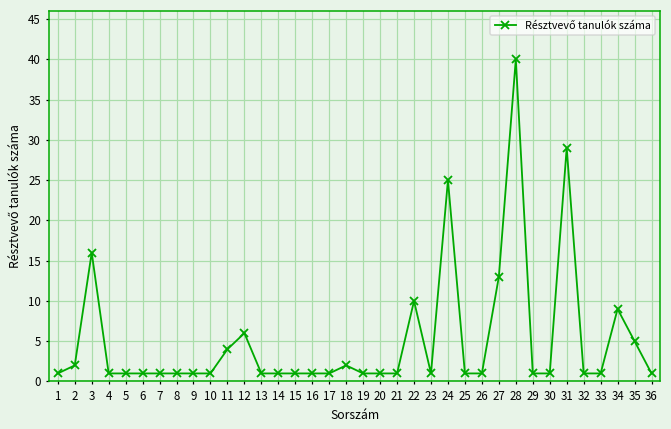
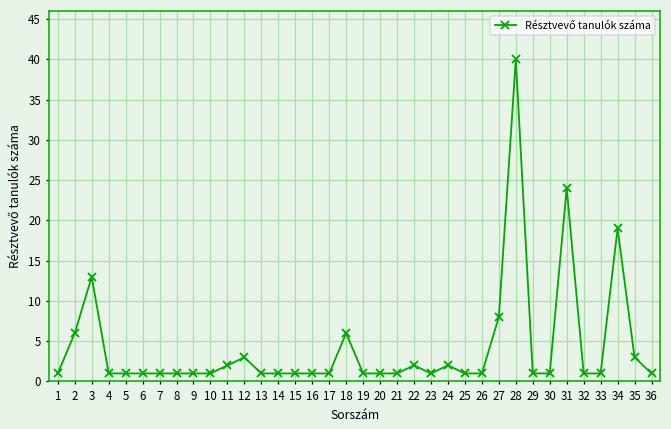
  {
    "1": 1,
-   "2": 2,
-   "3": 16,
+   "2": 6,
+   "3": 13,
    "4": 1,
    "5": 1,
    "6": 1,
    "7": 1,
    "8": 1,
    "9": 1,
    "10": 1,
-   "11": 4,
-   "12": 6,
+   "11": 2,
+   "12": 3,
    "13": 1,
    "14": 1,
    "15": 1,
    "16": 1,
    "17": 1,
-   "18": 2,
+   "18": 6,
    "19": 1,
    "20": 1,
    "21": 1,
-   "22": 10,
+   "22": 2,
    "23": 1,
-   "24": 25,
+   "24": 2,
    "25": 1,
    "26": 1,
-   "27": 13,
+   "27": 8,
    "28": 40,
    "29": 1,
    "30": 1,
-   "31": 29,
+   "31": 24,
    "32": 1,
    "33": 1,
-   "34": 9,
-   "35": 5,
+   "34": 19,
+   "35": 3,
    "36": 1
  }
